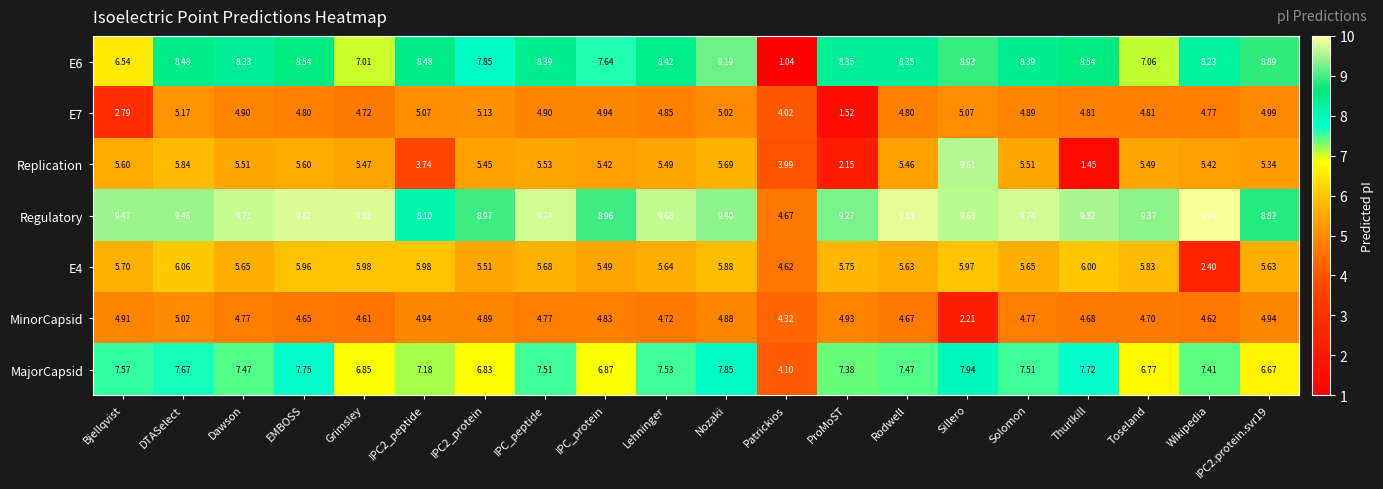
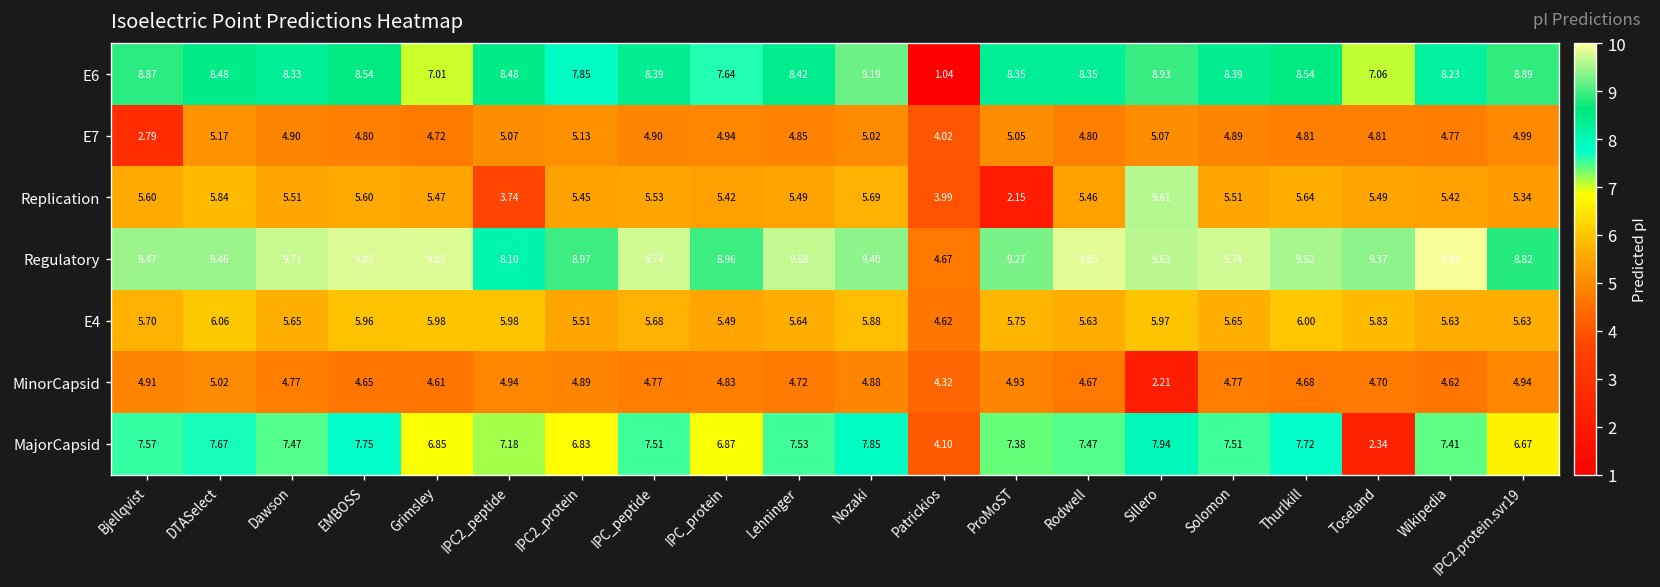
  {
    "E6": {
-     "Bjellqvist": 6.54,
+     "Bjellqvist": 8.87,
      "DTASelect": 8.48,
      "Dawson": 8.33,
      "EMBOSS": 8.54,
      "Grimsley": 7.01,
      "IPC2_peptide": 8.48,
      "IPC2_protein": 7.85,
      "IPC_peptide": 8.39,
      "IPC_protein": 7.64,
      "Lehninger": 8.42,
      "Nozaki": 9.19,
      "Patrickios": 1.04,
      "ProMoST": 8.35,
      "Rodwell": 8.35,
      "Sillero": 8.93,
      "Solomon": 8.39,
      "Thurlkill": 8.54,
      "Toseland": 7.06,
      "Wikipedia": 8.23,
      "IPC2.protein.svr19": 8.89
    },
    "E7": {
      "Bjellqvist": 2.79,
      "DTASelect": 5.17,
      "Dawson": 4.90,
      "EMBOSS": 4.80,
      "Grimsley": 4.72,
      "IPC2_peptide": 5.07,
      "IPC2_protein": 5.13,
      "IPC_peptide": 4.90,
      "IPC_protein": 4.94,
      "Lehninger": 4.85,
      "Nozaki": 5.02,
      "Patrickios": 4.02,
-     "ProMoST": 1.52,
+     "ProMoST": 5.05,
      "Rodwell": 4.80,
      "Sillero": 5.07,
      "Solomon": 4.89,
      "Thurlkill": 4.81,
      "Toseland": 4.81,
      "Wikipedia": 4.77,
      "IPC2.protein.svr19": 4.99
    },
    "Replication": {
      "Bjellqvist": 5.60,
      "DTASelect": 5.84,
      "Dawson": 5.51,
      "EMBOSS": 5.60,
      "Grimsley": 5.47,
      "IPC2_peptide": 3.74,
      "IPC2_protein": 5.45,
      "IPC_peptide": 5.53,
      "IPC_protein": 5.42,
      "Lehninger": 5.49,
      "Nozaki": 5.69,
      "Patrickios": 3.99,
      "ProMoST": 2.15,
      "Rodwell": 5.46,
      "Sillero": 9.61,
      "Solomon": 5.51,
-     "Thurlkill": 1.45,
+     "Thurlkill": 5.64,
      "Toseland": 5.49,
      "Wikipedia": 5.42,
      "IPC2.protein.svr19": 5.34
    },
    "Regulatory": {
      "Bjellqvist": 9.47,
      "DTASelect": 9.46,
      "Dawson": 9.71,
      "EMBOSS": 9.82,
      "Grimsley": 9.82,
      "IPC2_peptide": 8.10,
      "IPC2_protein": 8.97,
      "IPC_peptide": 9.74,
      "IPC_protein": 8.96,
      "Lehninger": 9.68,
      "Nozaki": 9.40,
      "Patrickios": 4.67,
      "ProMoST": 9.27,
      "Rodwell": 9.85,
      "Sillero": 9.63,
      "Solomon": 9.74,
      "Thurlkill": 9.52,
      "Toseland": 9.37,
      "Wikipedia": 9.94,
      "IPC2.protein.svr19": 8.82
    },
    "E4": {
      "Bjellqvist": 5.70,
      "DTASelect": 6.06,
      "Dawson": 5.65,
      "EMBOSS": 5.96,
      "Grimsley": 5.98,
      "IPC2_peptide": 5.98,
      "IPC2_protein": 5.51,
      "IPC_peptide": 5.68,
      "IPC_protein": 5.49,
      "Lehninger": 5.64,
      "Nozaki": 5.88,
      "Patrickios": 4.62,
      "ProMoST": 5.75,
      "Rodwell": 5.63,
      "Sillero": 5.97,
      "Solomon": 5.65,
      "Thurlkill": 6.00,
      "Toseland": 5.83,
-     "Wikipedia": 2.40,
+     "Wikipedia": 5.63,
      "IPC2.protein.svr19": 5.63
    },
    "MinorCapsid": {
      "Bjellqvist": 4.91,
      "DTASelect": 5.02,
      "Dawson": 4.77,
      "EMBOSS": 4.65,
      "Grimsley": 4.61,
      "IPC2_peptide": 4.94,
      "IPC2_protein": 4.89,
      "IPC_peptide": 4.77,
      "IPC_protein": 4.83,
      "Lehninger": 4.72,
      "Nozaki": 4.88,
      "Patrickios": 4.32,
      "ProMoST": 4.93,
      "Rodwell": 4.67,
      "Sillero": 2.21,
      "Solomon": 4.77,
      "Thurlkill": 4.68,
      "Toseland": 4.70,
      "Wikipedia": 4.62,
      "IPC2.protein.svr19": 4.94
    },
    "MajorCapsid": {
      "Bjellqvist": 7.57,
      "DTASelect": 7.67,
      "Dawson": 7.47,
      "EMBOSS": 7.75,
      "Grimsley": 6.85,
      "IPC2_peptide": 7.18,
      "IPC2_protein": 6.83,
      "IPC_peptide": 7.51,
      "IPC_protein": 6.87,
      "Lehninger": 7.53,
      "Nozaki": 7.85,
      "Patrickios": 4.10,
      "ProMoST": 7.38,
      "Rodwell": 7.47,
      "Sillero": 7.94,
      "Solomon": 7.51,
      "Thurlkill": 7.72,
-     "Toseland": 6.77,
+     "Toseland": 2.34,
      "Wikipedia": 7.41,
      "IPC2.protein.svr19": 6.67
    }
  }
